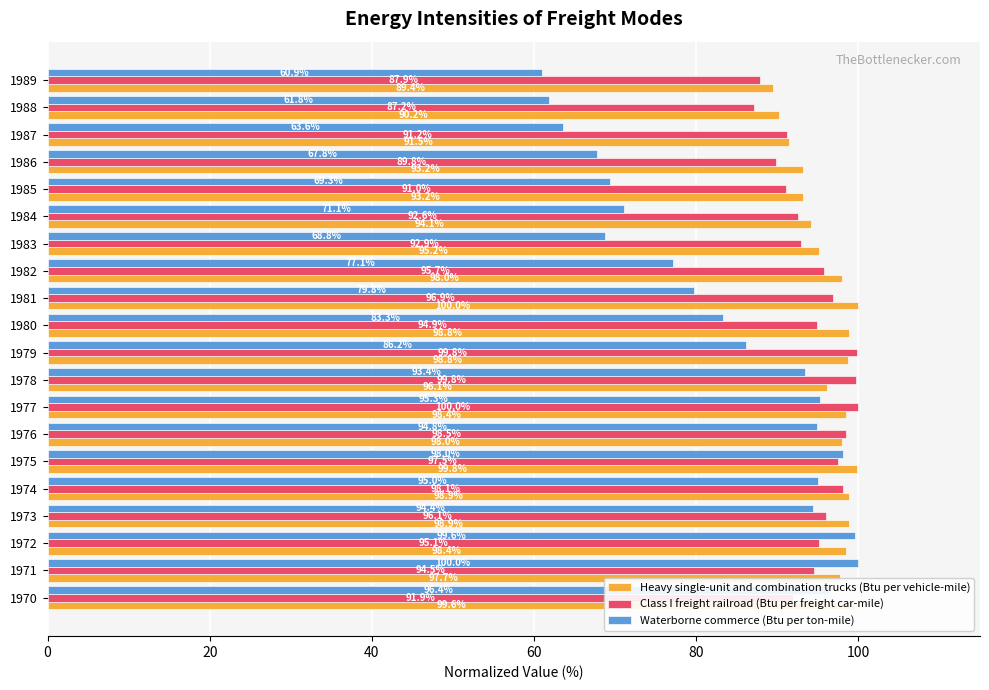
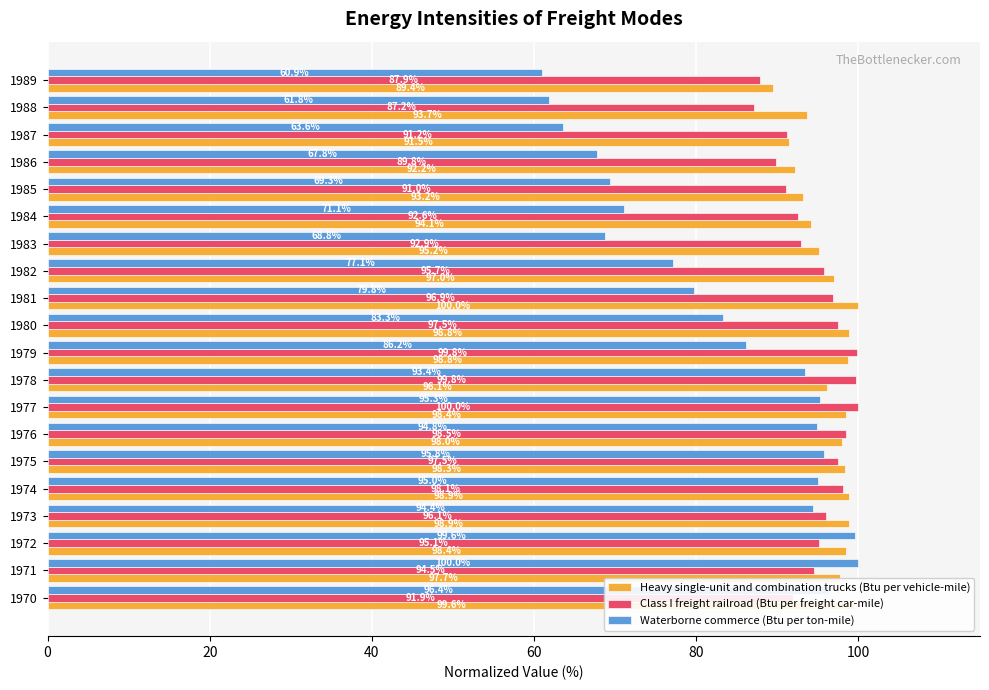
  {
    "Heavy single-unit and combination trucks (Btu per vehicle-mile)": {
-     "1988": "90.2%",
-     "1986": "93.2%",
-     "1982": "98.0%",
+     "1988": "93.7%",
+     "1986": "92.2%",
+     "1982": "97.0%",
      "1981": "100.0%",
      "1978": "96.1%",
-     "1975": "99.8%",
+     "1975": "98.3%",
      "1973": "98.9%",
      "1972": "98.4%"
    },
    "Class I freight railroad (Btu per freight car-mile)": {
      "1988": "87.2%",
-     "1980": "94.9%",
+     "1980": "97.5%",
      "1978": "99.8%",
      "1972": "95.1%",
      "1971": "94.5%"
    },
    "Waterborne commerce (Btu per ton-mile)": {
-     "1975": "98"
+     "1975": "96"
    }
  }
